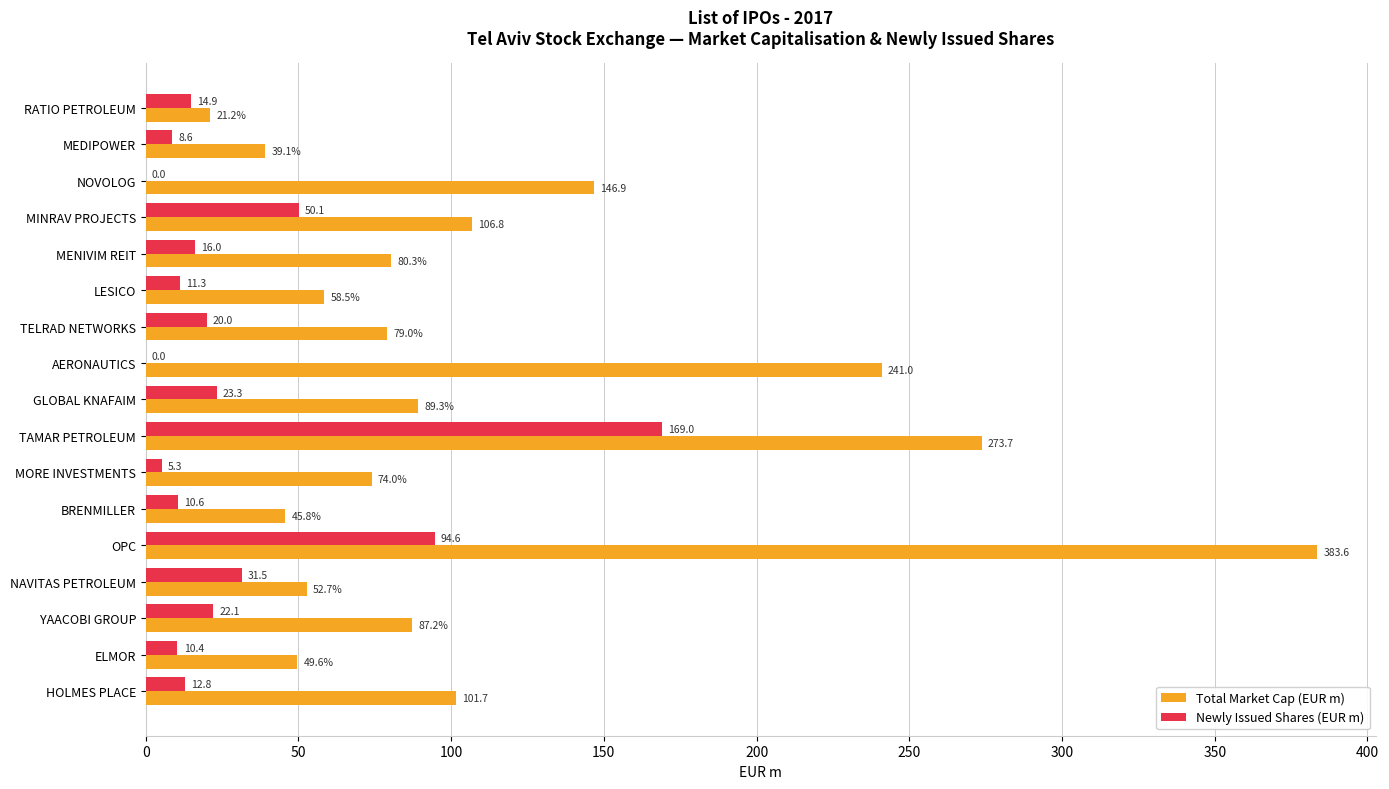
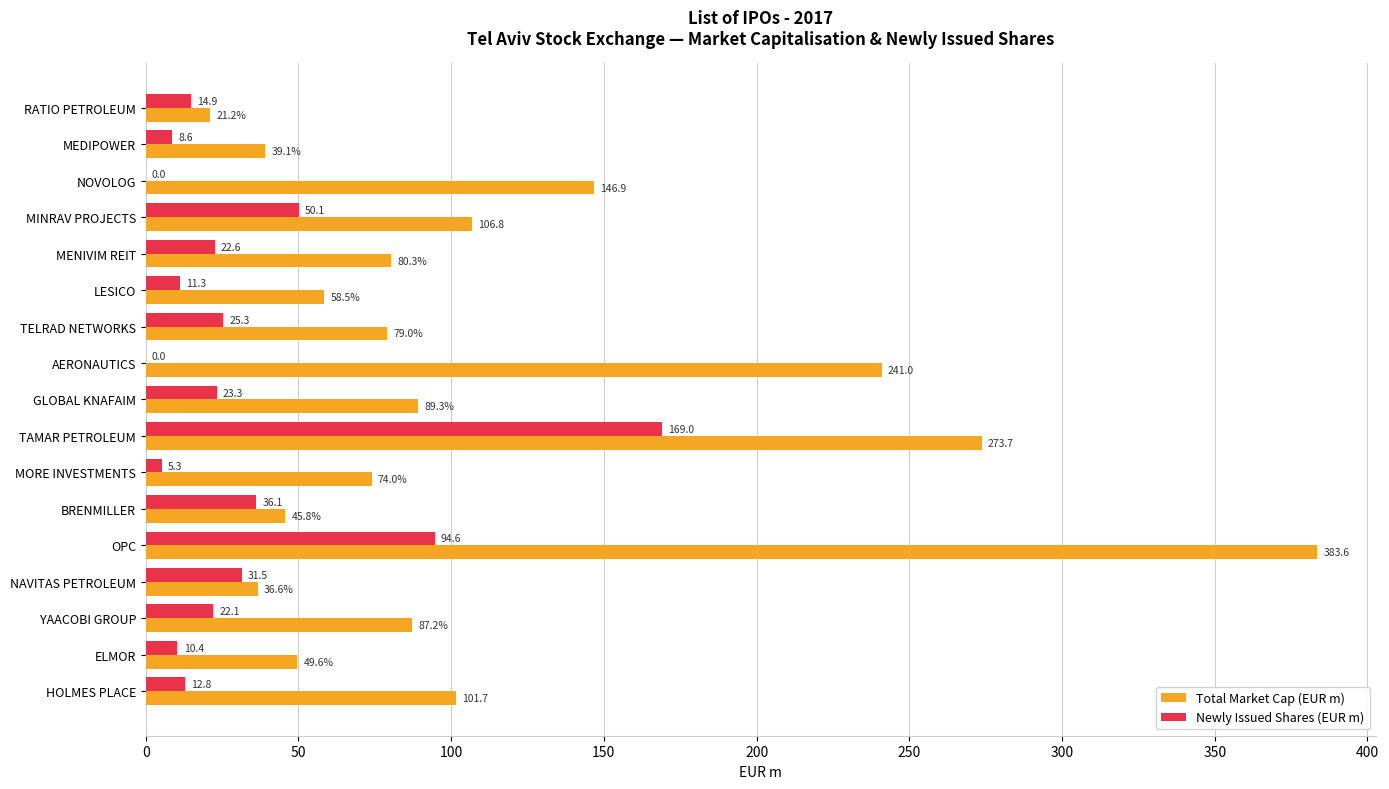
  {
    "Total Market Cap (EUR m)": {
      "RATIO PETROLEUM": "21.2%",
      "MEDIPOWER": "39.1%",
      "NOVOLOG": "146.9",
      "MINRAV PROJECTS": "106.8",
      "MENIVIM REIT": "80.3%",
      "LESICO": "58.5%",
      "TELRAD NETWORKS": "79.0%",
      "AERONAUTICS": "241.0",
      "GLOBAL KNAFAIM": "89.3%",
      "TAMAR PETROLEUM": "273.7",
      "MORE INVESTMENTS": "74.0%",
      "BRENMILLER": "45.8%",
      "OPC": "383.6",
-     "NAVITAS PETROLEUM": "52.7%",
+     "NAVITAS PETROLEUM": "36.6%",
      "YAACOBI GROUP": "87.2%",
      "ELMOR": "49.6%",
      "HOLMES PLACE": "101.7"
    },
    "Newly Issued Shares (EUR m)": {
      "RATIO PETROLEUM": "14.9",
      "MEDIPOWER": "8.6",
      "NOVOLOG": "0.0",
      "MINRAV PROJECTS": "50.1",
-     "MENIVIM REIT": "16.0",
+     "MENIVIM REIT": "22.6",
      "LESICO": "11.3",
-     "TELRAD NETWORKS": "20.0",
+     "TELRAD NETWORKS": "25.3",
      "AERONAUTICS": "0.0",
      "GLOBAL KNAFAIM": "23.3",
      "TAMAR PETROLEUM": "169.0",
      "MORE INVESTMENTS": "5.3",
-     "BRENMILLER": "10.6",
+     "BRENMILLER": "36.1",
      "OPC": "94.6",
      "NAVITAS PETROLEUM": "31.5",
      "YAACOBI GROUP": "22.1",
      "ELMOR": "10.4",
      "HOLMES PLACE": "12.8"
    }
  }
